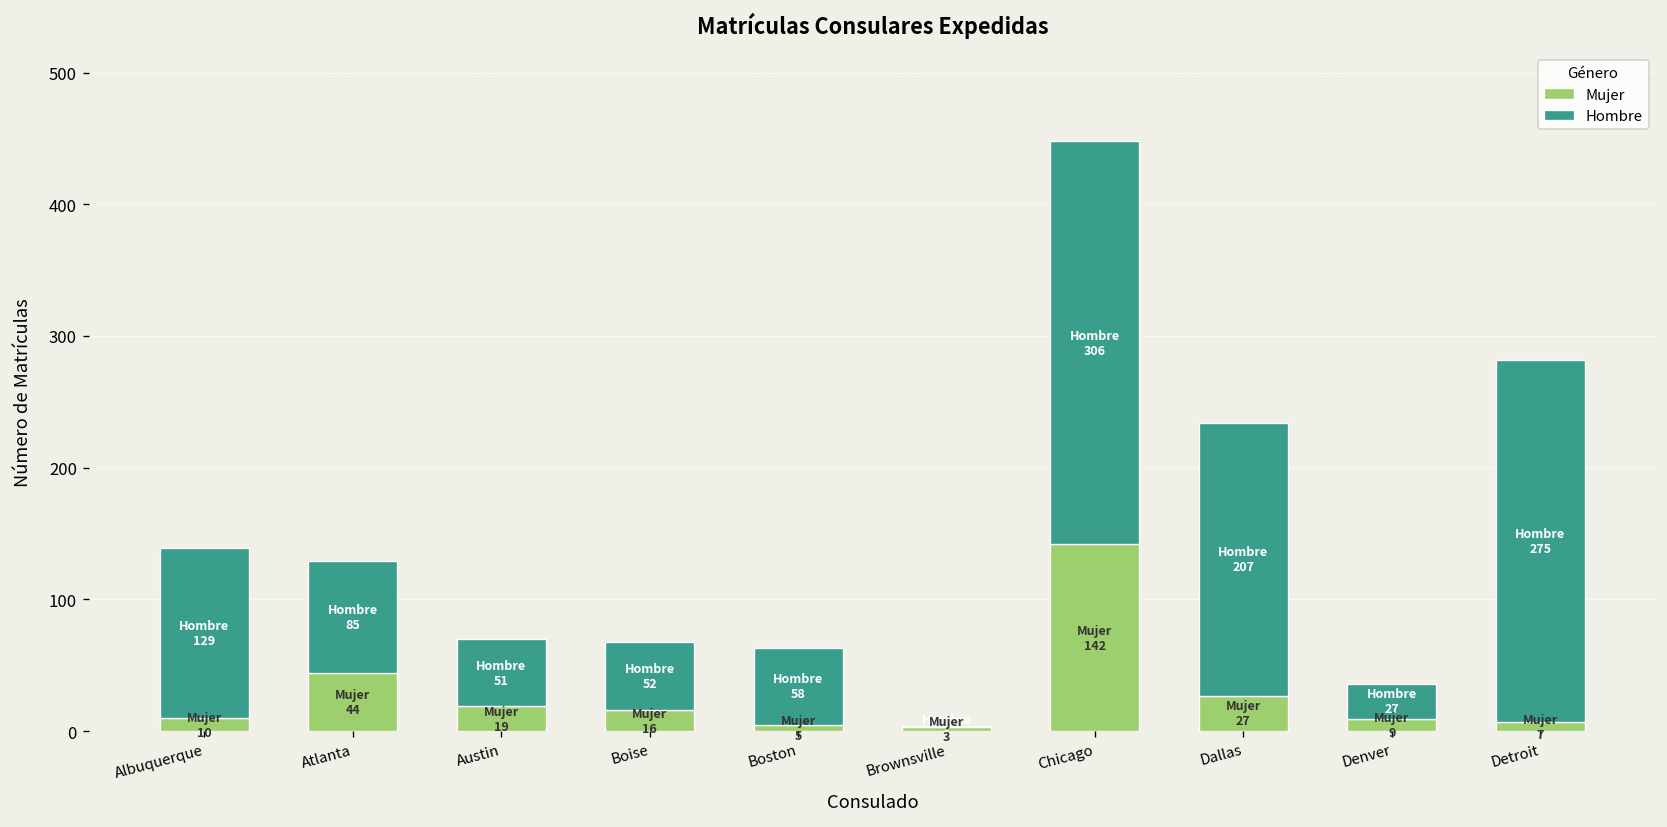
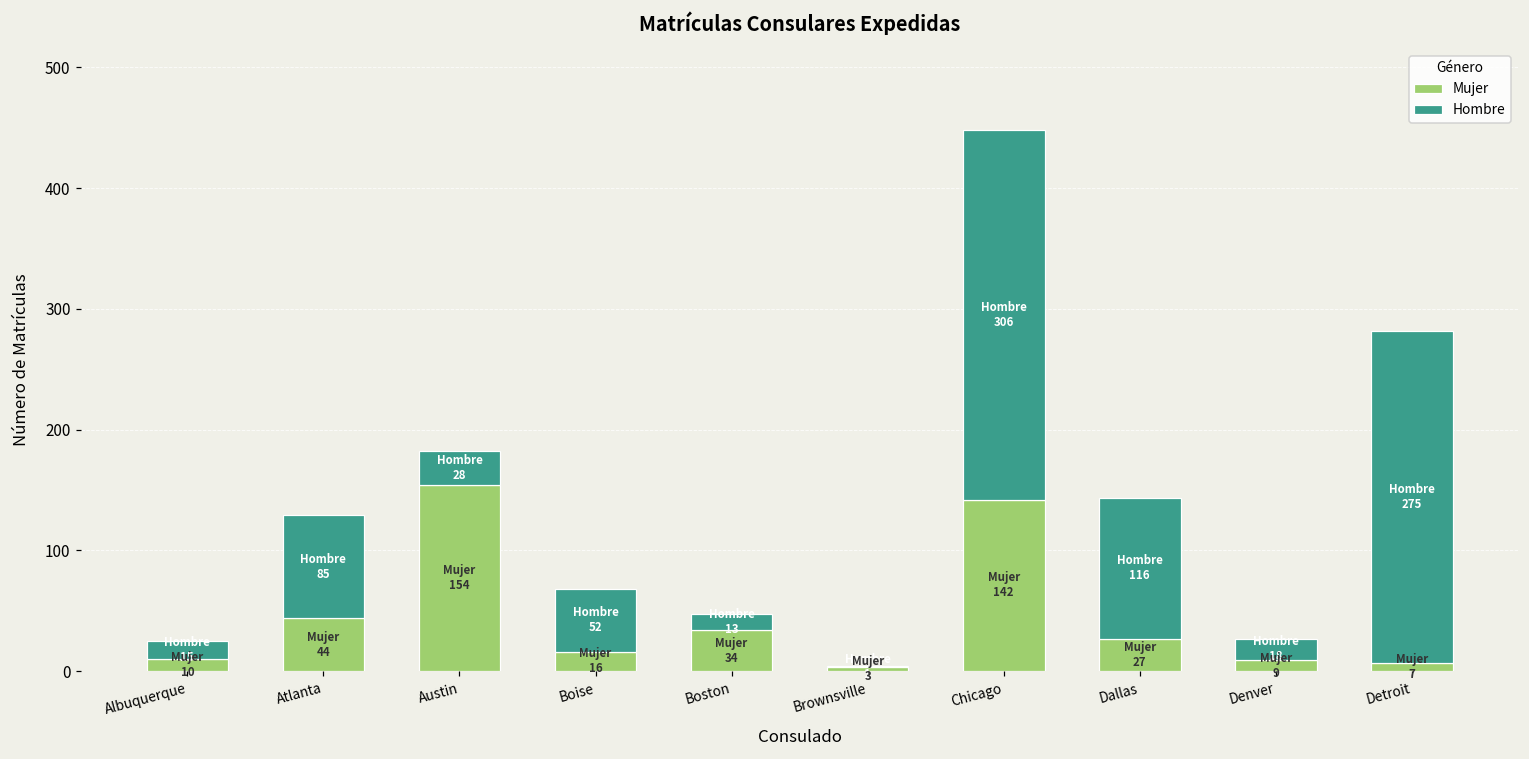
  {
    "Mujer": {
      "Albuquerque": 10,
      "Atlanta": 44,
-     "Austin": 19,
+     "Austin": 154,
      "Boise": 16,
-     "Boston": 5,
+     "Boston": 34,
      "Brownsville": 3,
      "Chicago": 142,
      "Dallas": 27,
      "Denver": 9,
      "Detroit": 7
    },
    "Hombre": {
-     "Albuquerque": 129,
+     "Albuquerque": 15,
      "Atlanta": 85,
-     "Austin": 51,
+     "Austin": 28,
      "Boise": 52,
-     "Boston": 58,
+     "Boston": 13,
      "Chicago": 306,
-     "Dallas": 207,
-     "Denver": 27,
+     "Dallas": 116,
+     "Denver": 18,
      "Detroit": 275
    }
  }
